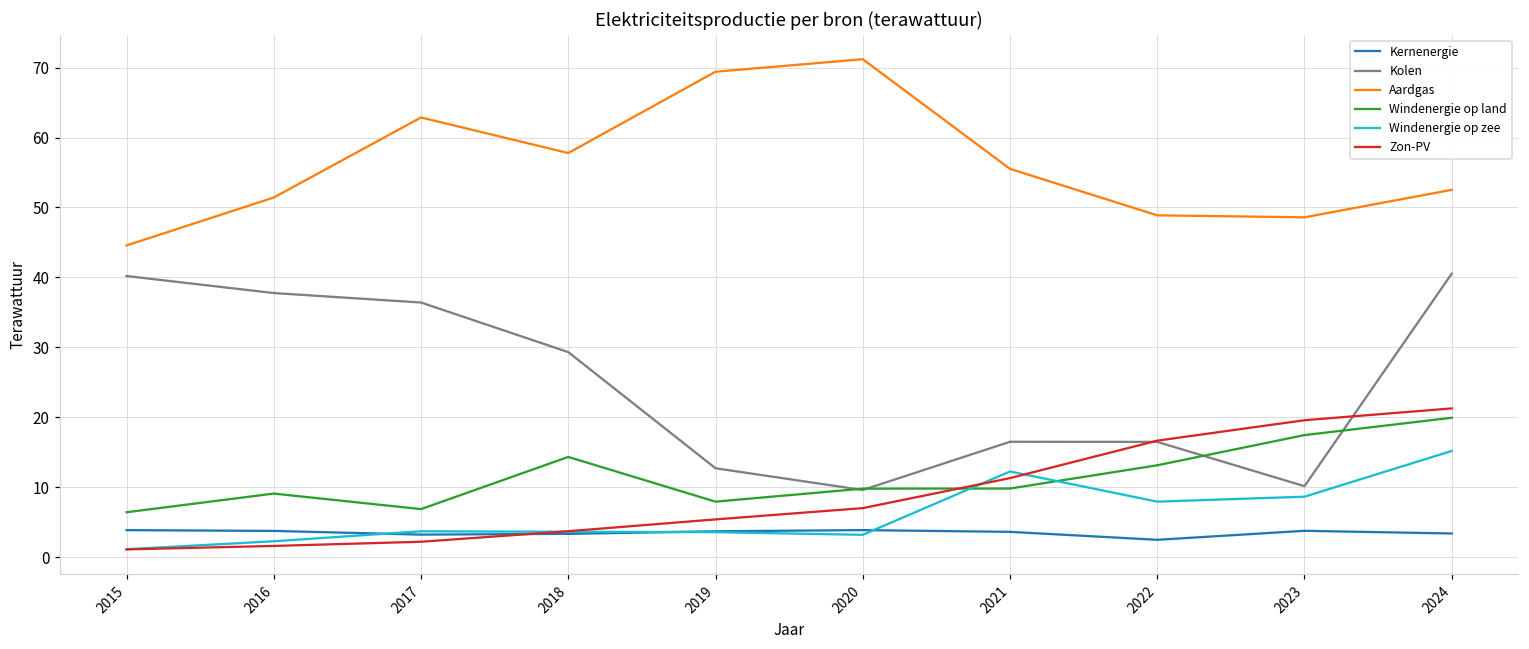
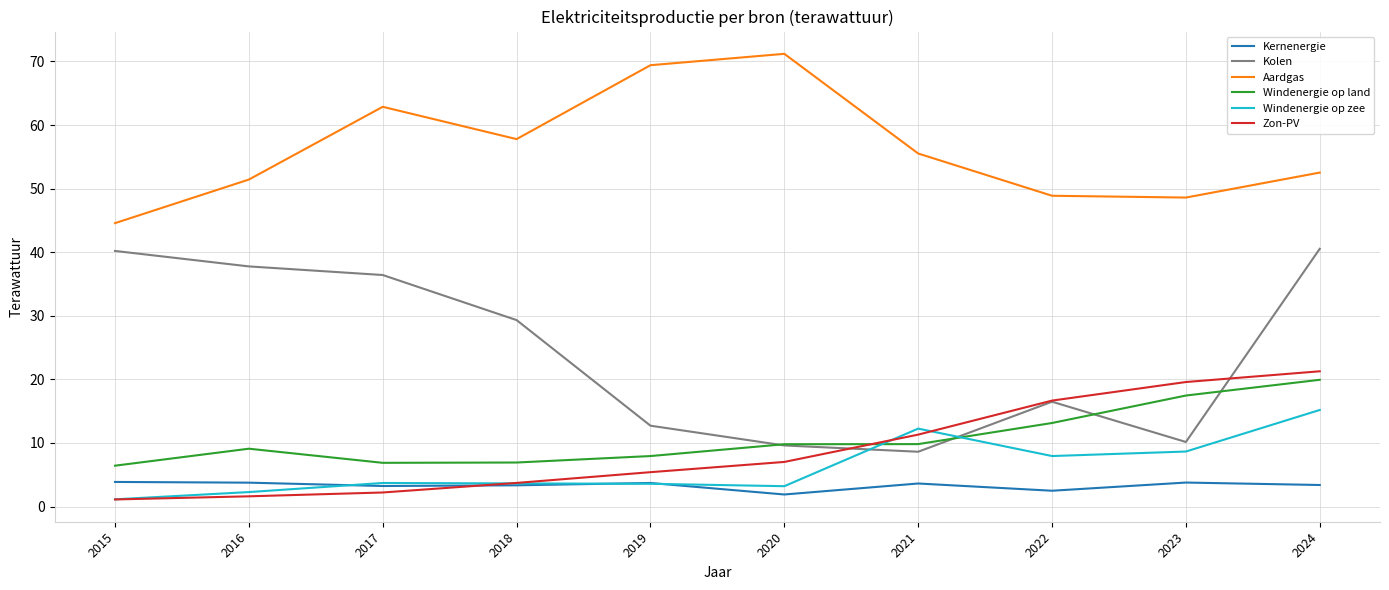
  {
    "Kernenergie": {
      "2015": 4,
      "2016": 4,
      "2017": 3,
-     "2020": 4,
+     "2020": 2,
      "2021": 4,
      "2022": 2,
      "2023": 4,
      "2024": 3
    },
    "Kolen": {
      "2015": 40,
      "2016": 38,
      "2017": 36,
      "2018": 29,
      "2019": 13,
-     "2021": 16,
+     "2021": 9,
      "2023": 10,
      "2024": 41
    },
    "Aardgas": {
      "2015": 45,
      "2016": 51,
      "2017": 63,
      "2018": 58,
      "2019": 69,
      "2020": 71,
      "2021": 56,
      "2022": 49,
      "2023": 49,
      "2024": 53
    },
    "Windenergie op land": {
      "2015": 6,
      "2016": 9,
      "2017": 7,
-     "2018": 14,
+     "2018": 7,
      "2019": 8,
      "2021": 10,
      "2022": 13,
      "2023": 17,
      "2024": 20
    },
    "Windenergie op zee": {
      "2016": 2,
      "2017": 4,
      "2020": 3,
      "2021": 12,
      "2022": 8,
      "2023": 9,
      "2024": 15
    },
    "Zon-PV": {
      "2016": 2,
      "2017": 2,
      "2019": 5,
      "2020": 7,
      "2021": 11,
      "2023": 20,
      "2024": 21
    }
  }
